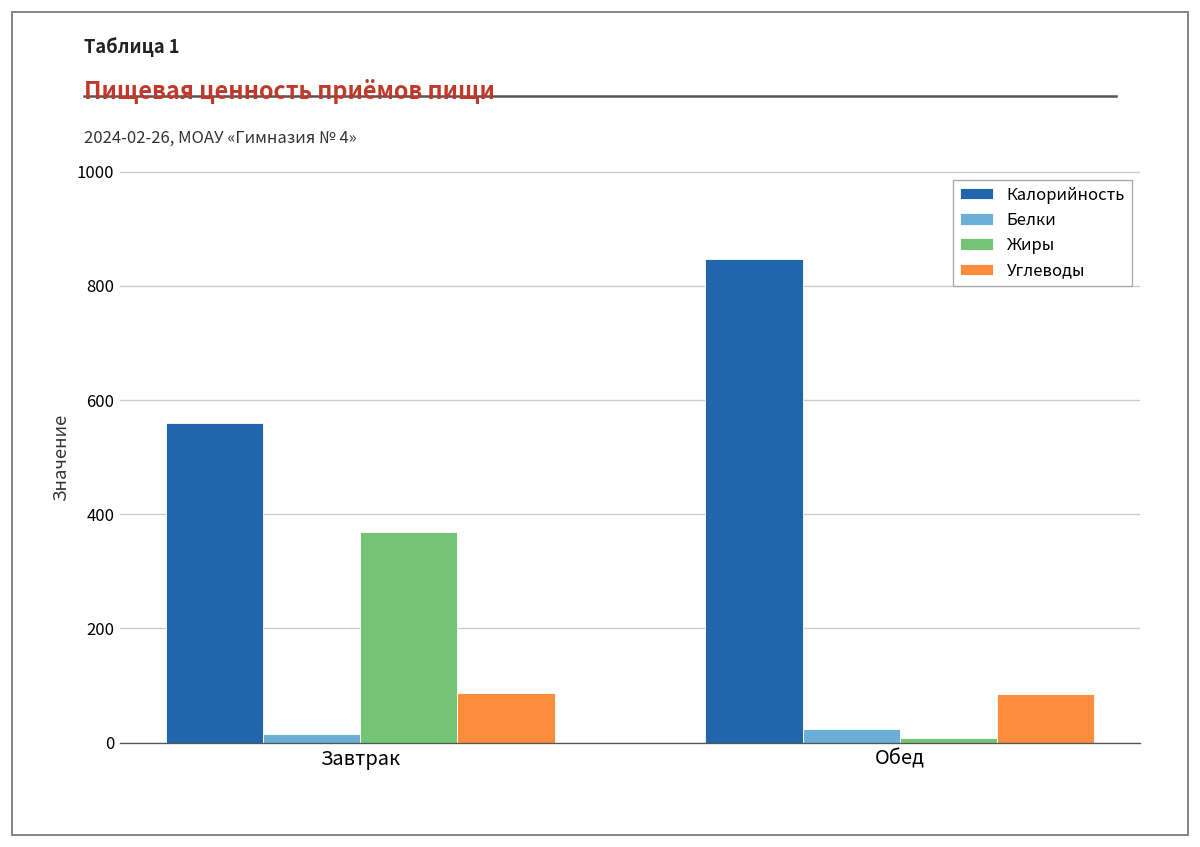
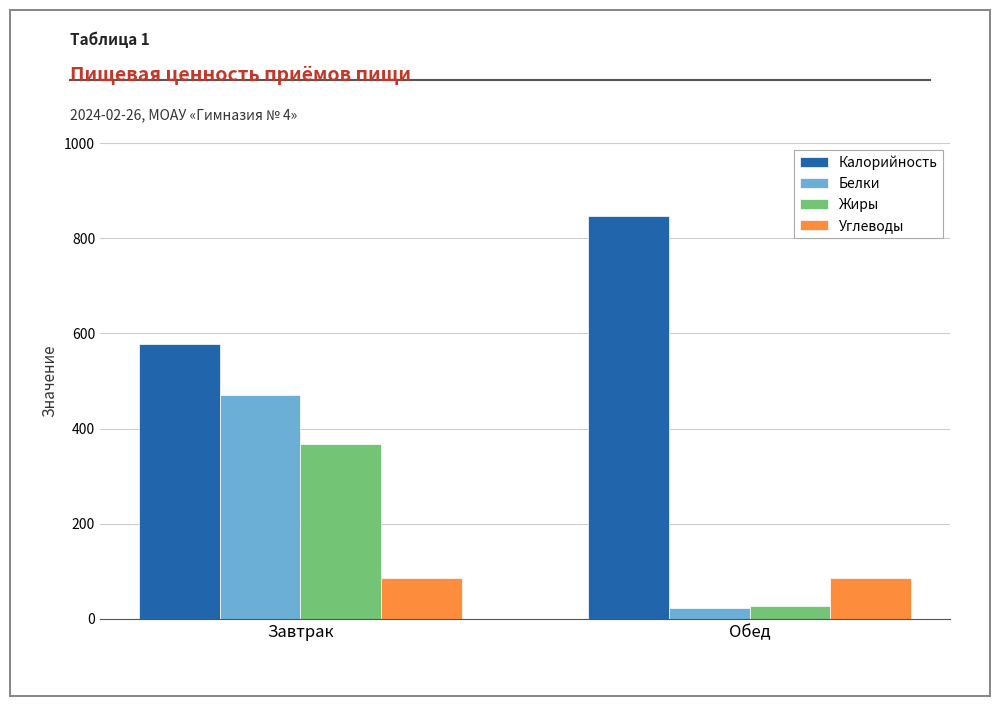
  {
    "Калорийность": {
-     "Завтрак": 560,
+     "Завтрак": 580,
      "Обед": 850
    },
    "Белки": {
-     "Завтрак": 20,
+     "Завтрак": 470,
      "Обед": 20
    },
    "Жиры": {
      "Завтрак": 370,
-     "Обед": 10
+     "Обед": 30
    },
    "Углеводы": {
      "Завтрак": 90,
      "Обед": 90
    }
  }
